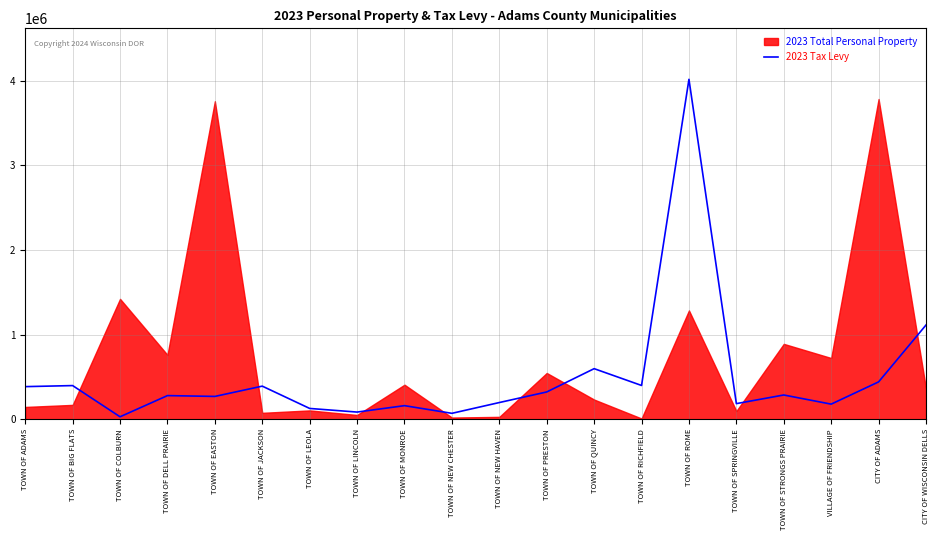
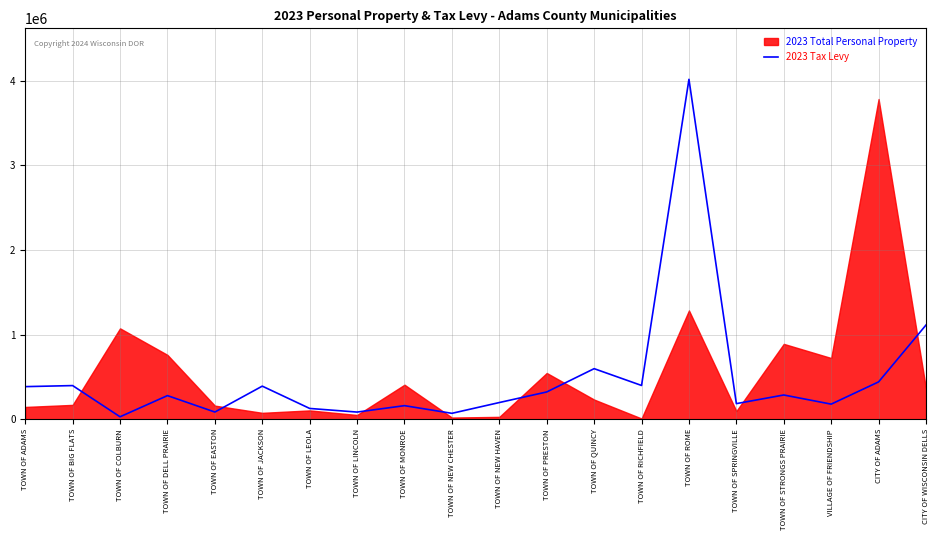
  {
    "2023 Tax Levy": {
      "TOWN OF ADAMS": 400000,
      "TOWN OF BIG FLATS": 400000,
      "TOWN OF COLBURN": 0,
      "TOWN OF DELL PRAIRIE": 300000,
-     "TOWN OF EASTON": 300000,
+     "TOWN OF EASTON": 100000,
      "TOWN OF JACKSON": 400000,
      "TOWN OF LINCOLN": 100000,
      "TOWN OF MONROE": 200000,
      "TOWN OF NEW CHESTER": 100000,
      "TOWN OF NEW HAVEN": 200000,
      "TOWN OF PRESTON": 300000,
      "TOWN OF QUINCY": 600000,
      "TOWN OF RICHFIELD": 400000,
      "TOWN OF ROME": 4000000,
      "TOWN OF SPRINGVILLE": 200000,
      "TOWN OF STRONGS PRAIRIE": 300000,
      "VILLAGE OF FRIENDSHIP": 200000,
      "CITY OF ADAMS": 400000,
      "CITY OF WISCONSIN DELLS": 1100000
    },
    "2023 Total Personal Property": {
      "TOWN OF ADAMS": 100000,
      "TOWN OF BIG FLATS": 200000,
-     "TOWN OF COLBURN": 1400000,
+     "TOWN OF COLBURN": 1100000,
      "TOWN OF DELL PRAIRIE": 800000,
-     "TOWN OF EASTON": 3800000,
+     "TOWN OF EASTON": 200000,
      "TOWN OF JACKSON": 100000,
      "TOWN OF LINCOLN": 100000,
      "TOWN OF MONROE": 400000,
      "TOWN OF PRESTON": 500000,
      "TOWN OF QUINCY": 200000,
      "TOWN OF ROME": 1300000,
      "TOWN OF SPRINGVILLE": 100000,
      "TOWN OF STRONGS PRAIRIE": 900000,
      "VILLAGE OF FRIENDSHIP": 700000,
      "CITY OF ADAMS": 3800000,
      "CITY OF WISCONSIN DELLS": 400000
    }
  }
